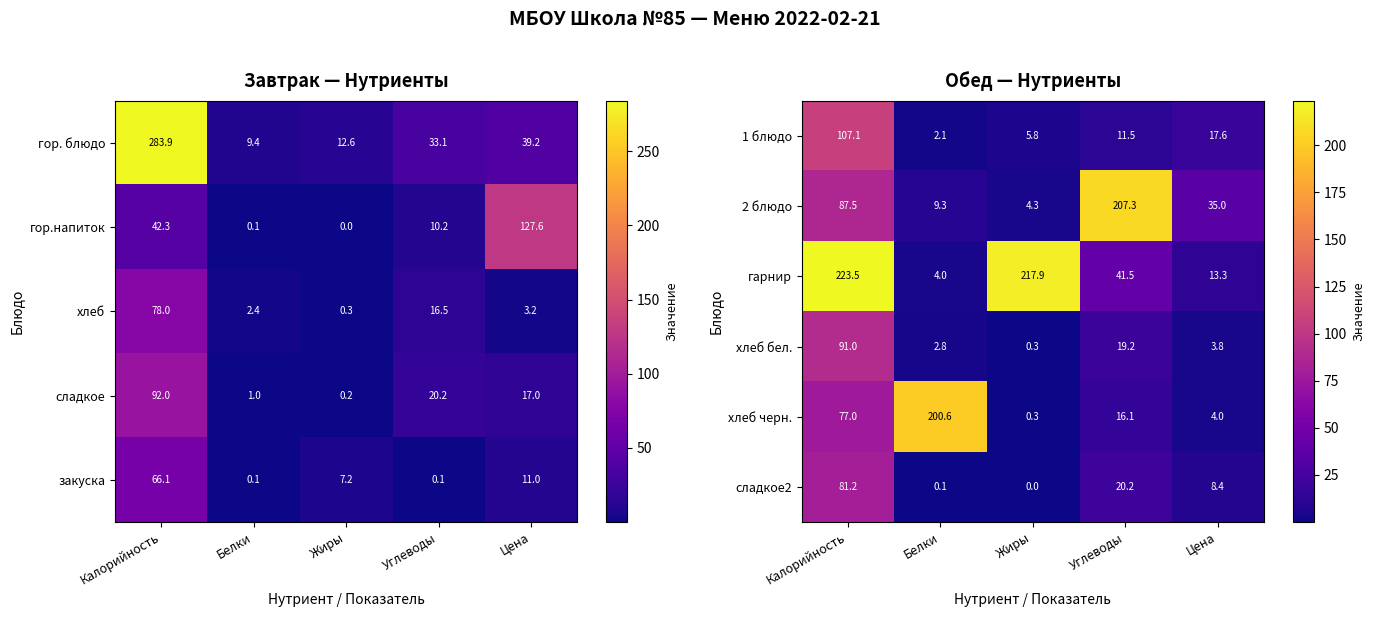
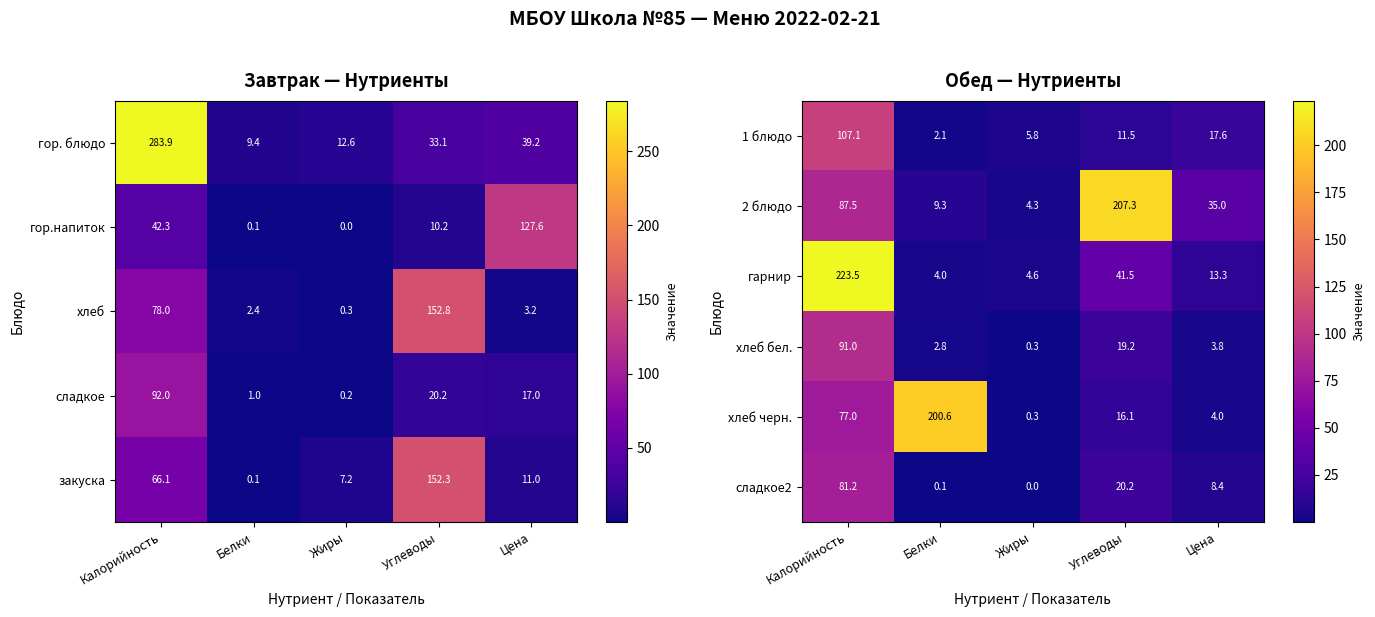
  {
    "Завтрак — Нутриенты": {
      "гор. блюдо": {
        "Калорийность": 283.9,
        "Белки": 9.4,
        "Жиры": 12.6,
        "Углеводы": 33.1,
        "Цена": 39.2
      },
      "гор.напиток": {
        "Калорийность": 42.3,
        "Белки": 0.1,
        "Жиры": 0.0,
        "Углеводы": 10.2,
        "Цена": 127.6
      },
      "хлеб": {
        "Калорийность": 78.0,
        "Белки": 2.4,
        "Жиры": 0.3,
-       "Углеводы": 16.5,
+       "Углеводы": 152.8,
        "Цена": 3.2
      },
      "сладкое": {
        "Калорийность": 92.0,
        "Белки": 1.0,
        "Жиры": 0.2,
        "Углеводы": 20.2,
        "Цена": 17.0
      },
      "закуска": {
        "Калорийность": 66.1,
        "Белки": 0.1,
        "Жиры": 7.2,
-       "Углеводы": 0.1,
+       "Углеводы": 152.3,
        "Цена": 11.0
      }
    },
    "Обед — Нутриенты": {
      "1 блюдо": {
        "Калорийность": 107.1,
        "Белки": 2.1,
        "Жиры": 5.8,
        "Углеводы": 11.5,
        "Цена": 17.6
      },
      "2 блюдо": {
        "Калорийность": 87.5,
        "Белки": 9.3,
        "Жиры": 4.3,
        "Углеводы": 207.3,
        "Цена": 35.0
      },
      "гарнир": {
        "Калорийность": 223.5,
        "Белки": 4.0,
-       "Жиры": 217.9,
+       "Жиры": 4.6,
        "Углеводы": 41.5,
        "Цена": 13.3
      },
      "хлеб бел.": {
        "Калорийность": 91.0,
        "Белки": 2.8,
        "Жиры": 0.3,
        "Углеводы": 19.2,
        "Цена": 3.8
      },
      "хлеб черн.": {
        "Калорийность": 77.0,
        "Белки": 200.6,
        "Жиры": 0.3,
        "Углеводы": 16.1,
        "Цена": 4.0
      },
      "сладкое2": {
        "Калорийность": 81.2,
        "Белки": 0.1,
        "Жиры": 0.0,
        "Углеводы": 20.2,
        "Цена": 8.4
      }
    }
  }
